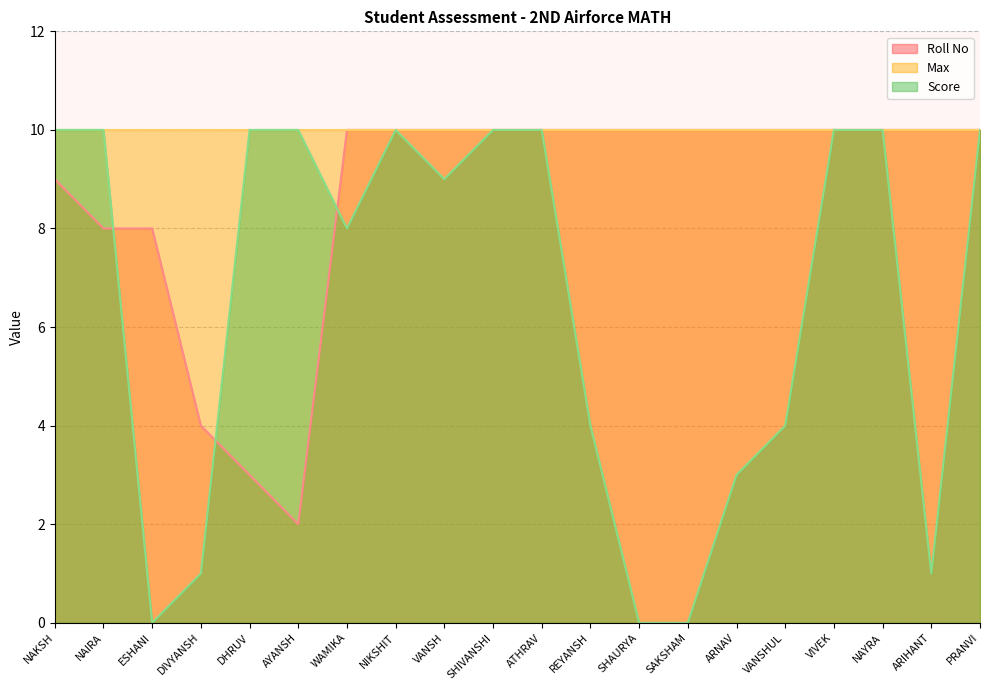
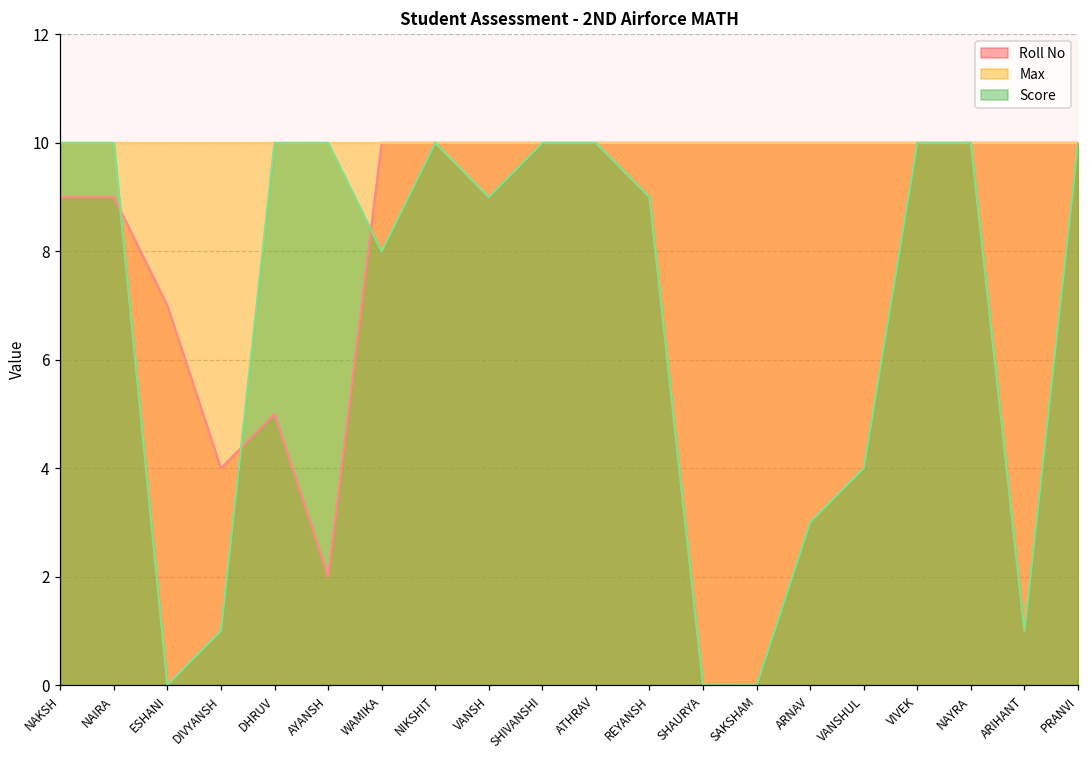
  {
    "Roll No": {
      "NAKSH": 9,
-     "NAIRA": 8,
-     "ESHANI": 8,
+     "NAIRA": 9,
+     "ESHANI": 7,
      "DIVYANSH": 4,
-     "DHRUV": 3,
+     "DHRUV": 5,
      "AYANSH": 2
    },
    "Max": {
      "ESHANI": 10,
      "DIVYANSH": 10
    },
    "Score": {
      "ESHANI": 0,
      "DIVYANSH": 1,
      "WAMIKA": 8,
      "VANSH": 9,
-     "REYANSH": 4,
+     "REYANSH": 9,
      "SHAURYA": 0,
      "SAKSHAM": 0,
      "ARNAV": 3,
      "VANSHUL": 4,
      "ARIHANT": 1
    }
  }
